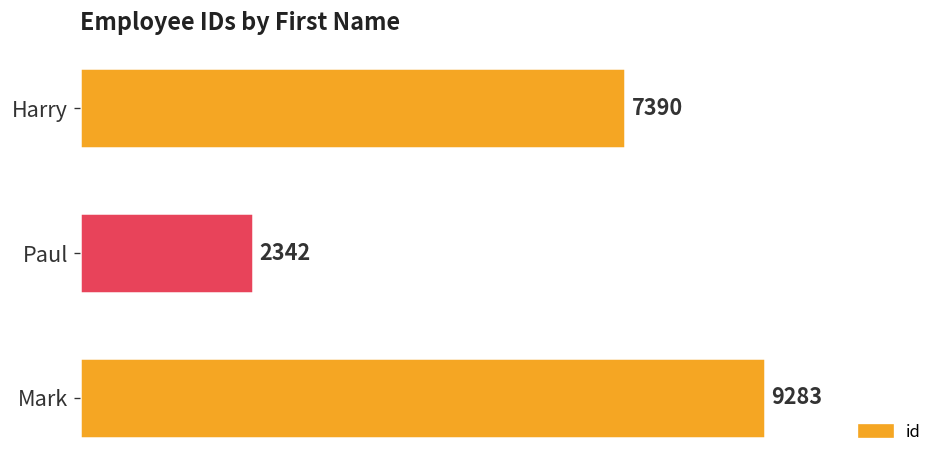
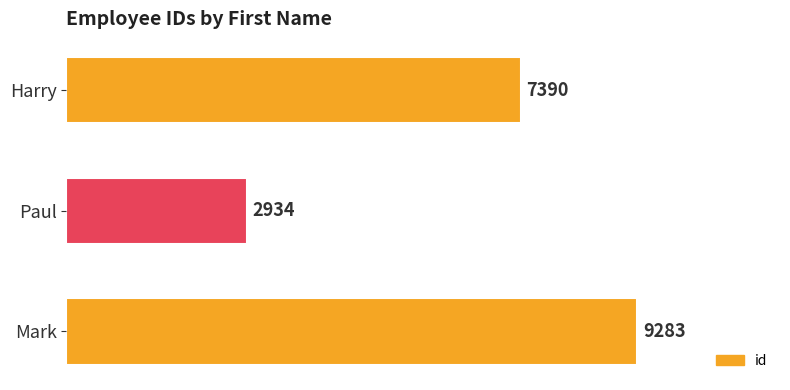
  {
    "Harry": 7390,
-   "Paul": 2342,
+   "Paul": 2934,
    "Mark": 9283
  }
